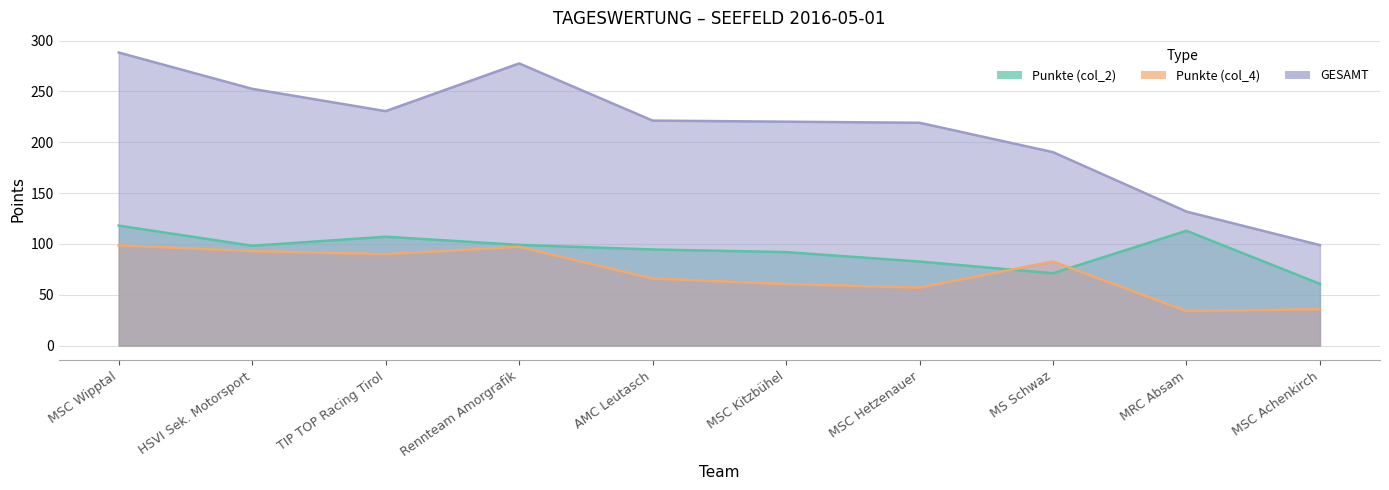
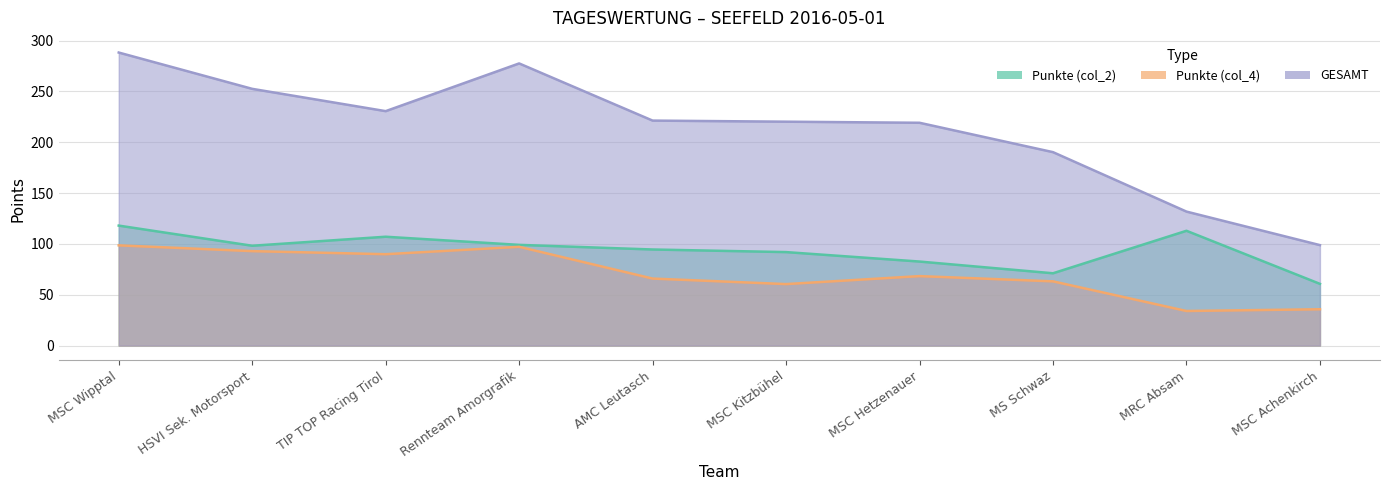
  {
    "Punkte (col_2)": {
      "MSC Wipptal": 118,
      "HSVI Sek. Motorsport": 98,
      "TIP TOP Racing Tirol": 107,
      "AMC Leutasch": 95,
      "MSC Kitzbühel": 92,
      "MSC Hetzenauer": 83,
      "MS Schwaz": 71,
      "MRC Absam": 113,
      "MSC Achenkirch": 61
    },
    "Punkte (col_4)": {
      "MSC Wipptal": 99,
      "HSVI Sek. Motorsport": 93,
      "TIP TOP Racing Tirol": 90,
      "AMC Leutasch": 66,
      "MSC Kitzbühel": 60,
-     "MSC Hetzenauer": 57,
-     "MS Schwaz": 83,
+     "MSC Hetzenauer": 68,
+     "MS Schwaz": 63,
      "MRC Absam": 34,
      "MSC Achenkirch": 36
    },
    "GESAMT": {
      "MSC Wipptal": 288,
      "HSVI Sek. Motorsport": 253,
      "TIP TOP Racing Tirol": 231,
      "Rennteam Amorgrafik": 278,
      "AMC Leutasch": 221,
      "MSC Kitzbühel": 220,
      "MSC Hetzenauer": 219,
      "MS Schwaz": 190,
      "MRC Absam": 132,
      "MSC Achenkirch": 99
    }
  }
